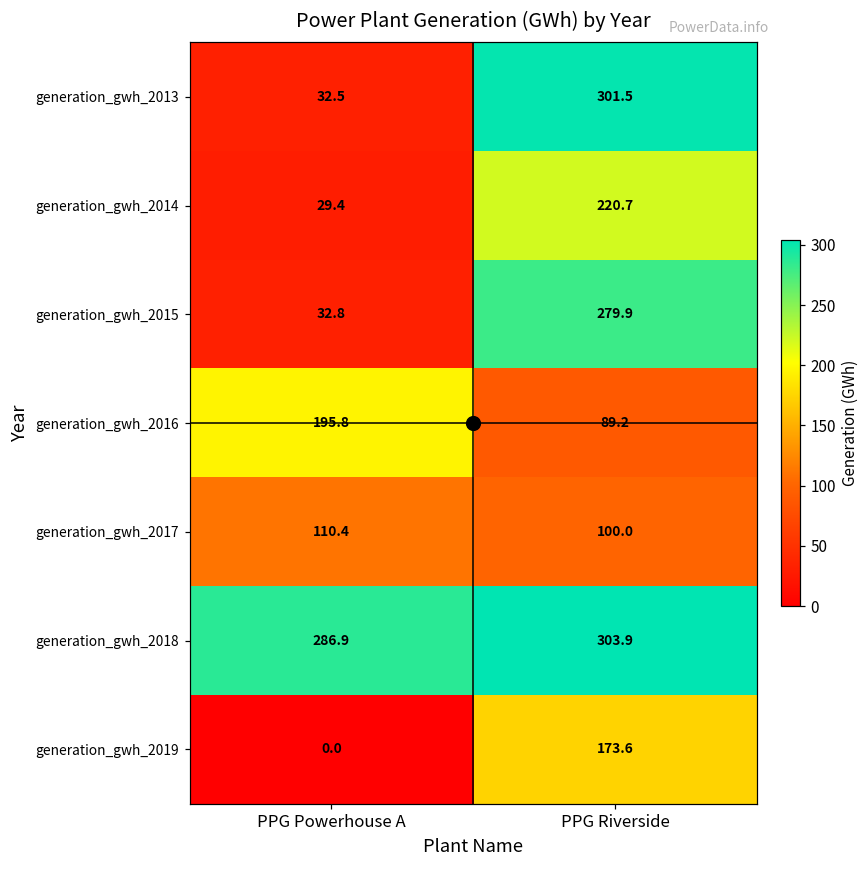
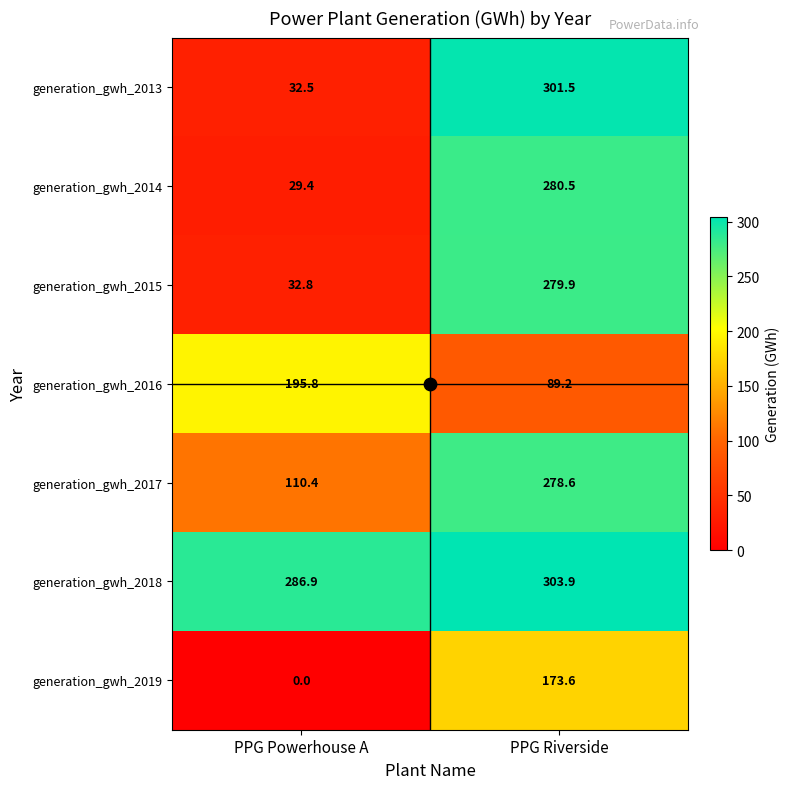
  {
    "generation_gwh_2013": {
      "PPG Powerhouse A": 32.5,
      "PPG Riverside": 301.5
    },
    "generation_gwh_2014": {
      "PPG Powerhouse A": 29.4,
-     "PPG Riverside": 220.7
+     "PPG Riverside": 280.5
    },
    "generation_gwh_2015": {
      "PPG Powerhouse A": 32.8,
      "PPG Riverside": 279.9
    },
    "generation_gwh_2016": {
      "PPG Powerhouse A": 195.8,
      "PPG Riverside": 89.2
    },
    "generation_gwh_2017": {
      "PPG Powerhouse A": 110.4,
-     "PPG Riverside": 100.0
+     "PPG Riverside": 278.6
    },
    "generation_gwh_2018": {
      "PPG Powerhouse A": 286.9,
      "PPG Riverside": 303.9
    },
    "generation_gwh_2019": {
      "PPG Powerhouse A": 0.0,
      "PPG Riverside": 173.6
    }
  }
